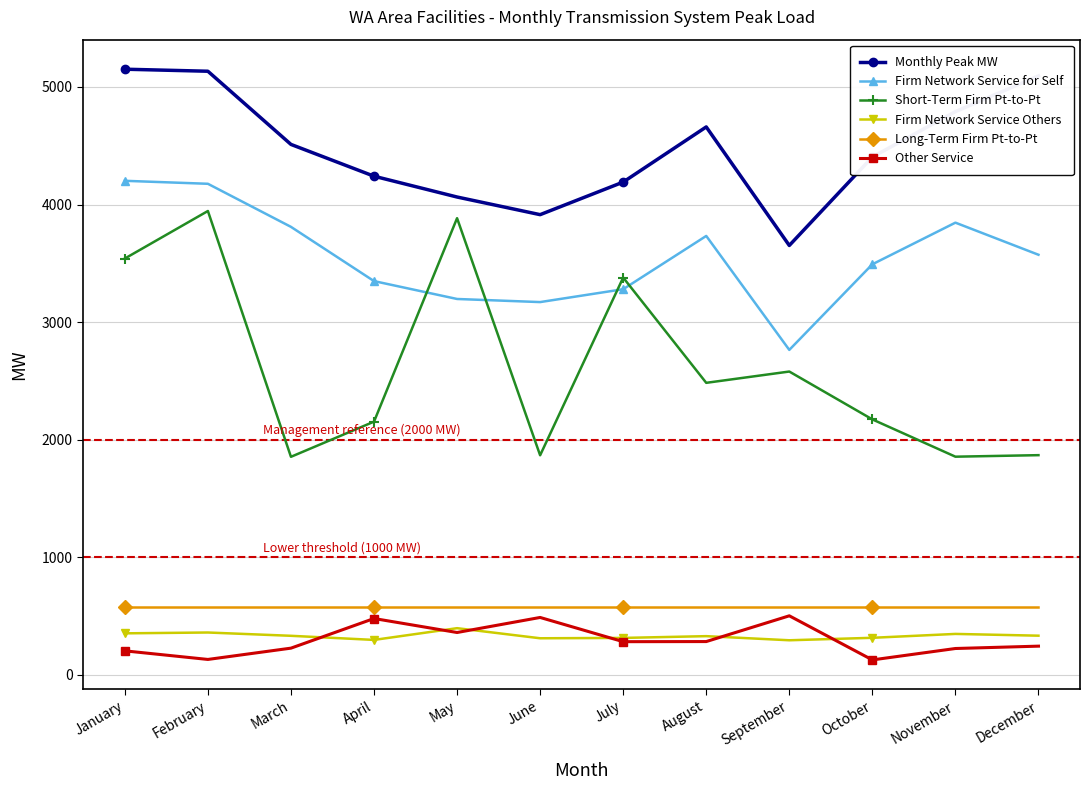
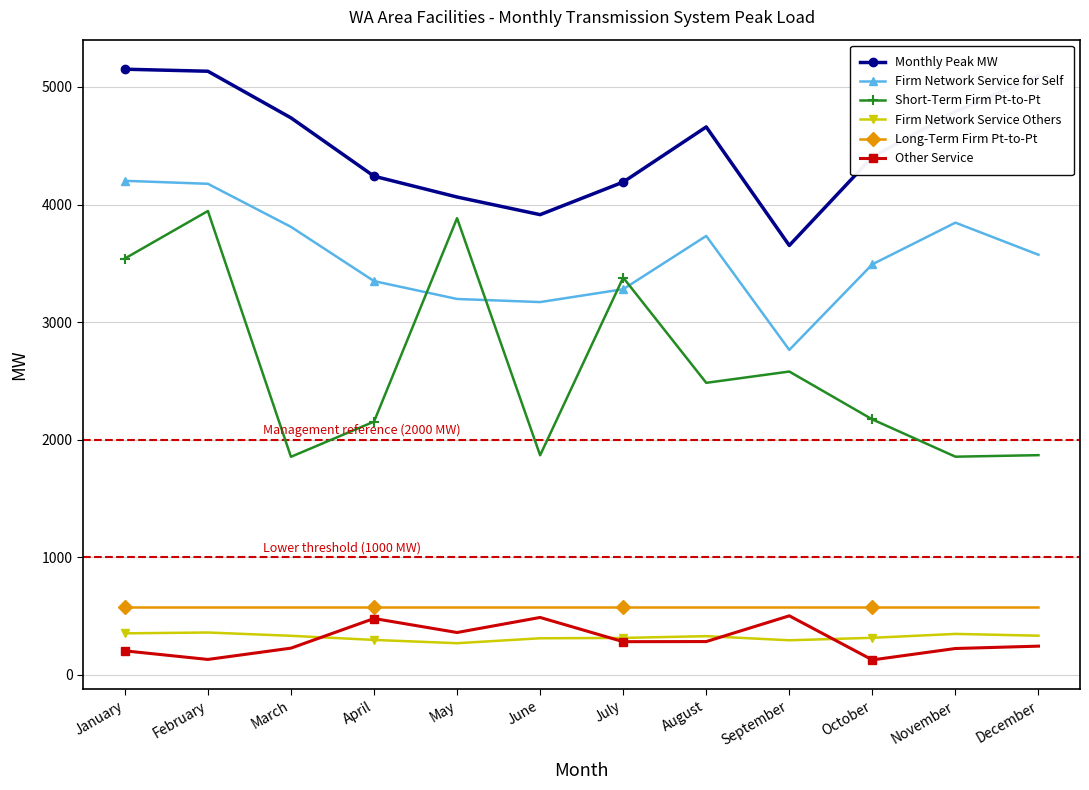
  {
    "Monthly Peak MW": {
      "January": 5150,
      "February": 5130,
-     "March": 4510,
+     "March": 4740,
      "April": 4240,
      "May": 4060,
      "June": 3910,
      "July": 4190,
      "August": 4660,
      "September": 3650
    },
    "Firm Network Service for Self": {
      "January": 4200,
      "February": 4180,
      "March": 3810,
      "April": 3350,
      "May": 3200,
      "June": 3170,
      "July": 3280,
      "August": 3730,
      "September": 2760,
      "October": 3490,
      "November": 3850,
      "December": 3570
    },
    "Short-Term Firm Pt-to-Pt": {
      "January": 3540,
      "February": 3950,
      "March": 1860,
      "May": 3880,
      "June": 1870,
      "July": 3380,
      "August": 2480,
      "September": 2580,
      "October": 2170,
      "November": 1860,
      "December": 1870
    },
    "Firm Network Service Others": {
      "January": 350,
      "February": 360,
      "March": 330,
      "April": 300,
-     "May": 400,
+     "May": 270,
      "June": 310,
      "July": 320,
      "August": 330,
      "September": 300,
      "October": 320,
      "November": 350,
      "December": 330
    },
    "Long-Term Firm Pt-to-Pt": {
      "January": 580,
      "February": 580,
      "March": 580,
      "April": 580,
      "May": 580,
      "June": 580,
      "July": 580,
      "August": 580,
      "September": 580,
      "October": 580,
      "November": 580,
      "December": 580
    },
    "Other Service": {
      "January": 210,
      "February": 130,
      "March": 230,
      "April": 480,
      "May": 360,
      "June": 490,
      "July": 280,
      "August": 280,
      "September": 500,
      "October": 130,
      "November": 230,
      "December": 250
    }
  }
